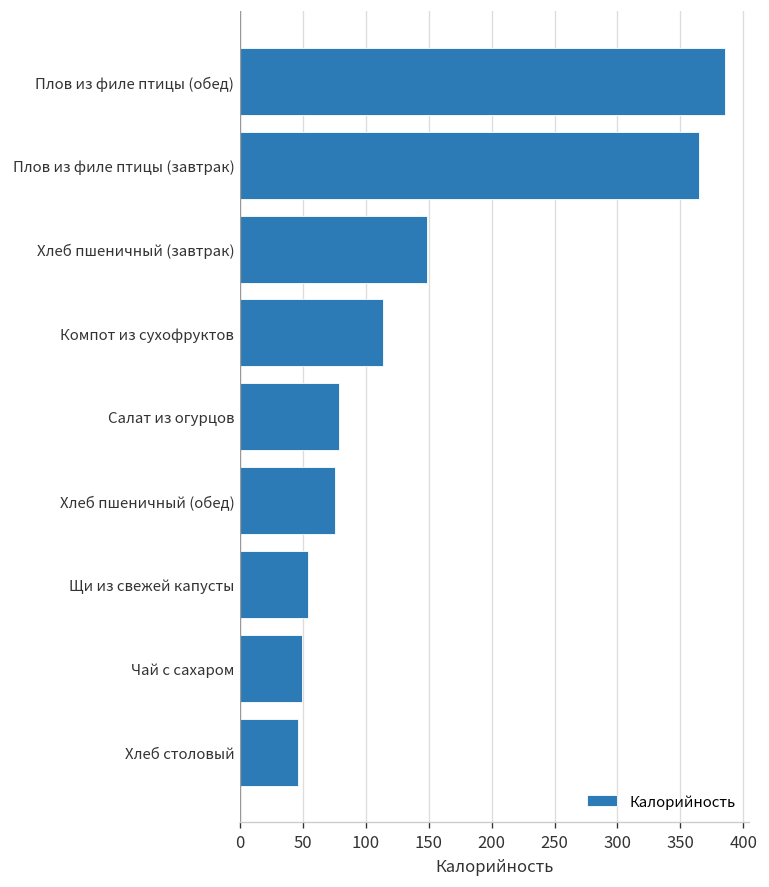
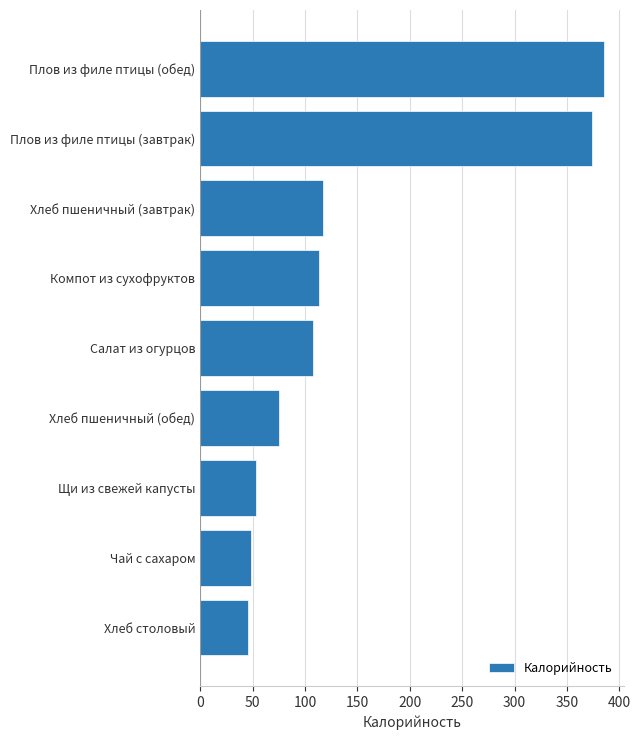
  {
    "Плов из филе птицы (обед)": 385,
-   "Плов из филе птицы (завтрак)": 365,
-   "Хлеб пшеничный (завтрак)": 149,
+   "Плов из филе птицы (завтрак)": 374,
+   "Хлеб пшеничный (завтрак)": 118,
    "Компот из сухофруктов": 114,
-   "Салат из огурцов": 79,
+   "Салат из огурцов": 107,
    "Хлеб пшеничный (обед)": 75,
    "Щи из свежей капусты": 54,
    "Чай с сахаром": 49,
    "Хлеб столовый": 46
  }
